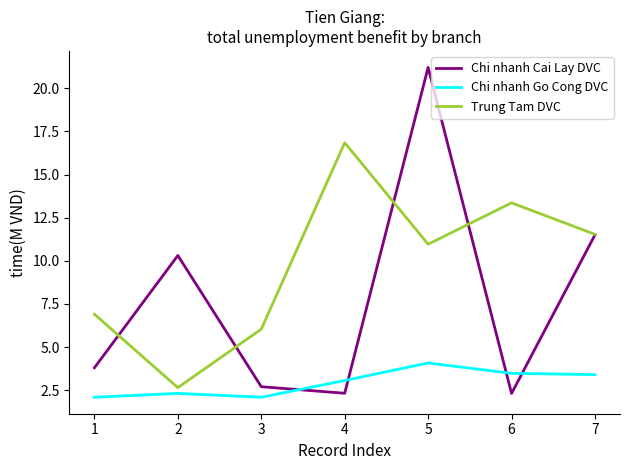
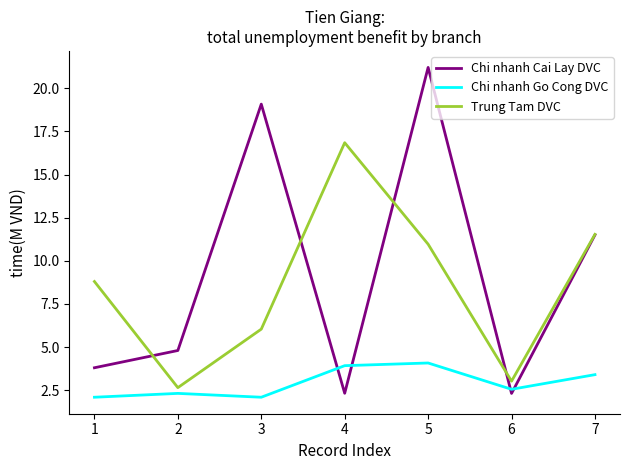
  {
    "Chi nhanh Cai Lay DVC": {
      "1": 3.8,
-     "2": 10.3,
-     "3": 2.7,
+     "2": 4.8,
+     "3": 19.1,
      "4": 2.3,
      "5": 21.2,
      "6": 2.3
    },
    "Chi nhanh Go Cong DVC": {
      "1": 2.1,
      "2": 2.3,
      "3": 2.1,
-     "4": 3.1,
+     "4": 3.9,
      "5": 4.1,
-     "6": 3.5,
+     "6": 2.6,
      "7": 3.4
    },
    "Trung Tam DVC": {
-     "1": 6.9,
+     "1": 8.8,
      "2": 2.6,
      "3": 6.0,
      "4": 16.8,
      "5": 11.0,
-     "6": 13.4
+     "6": 3.0
    }
  }
